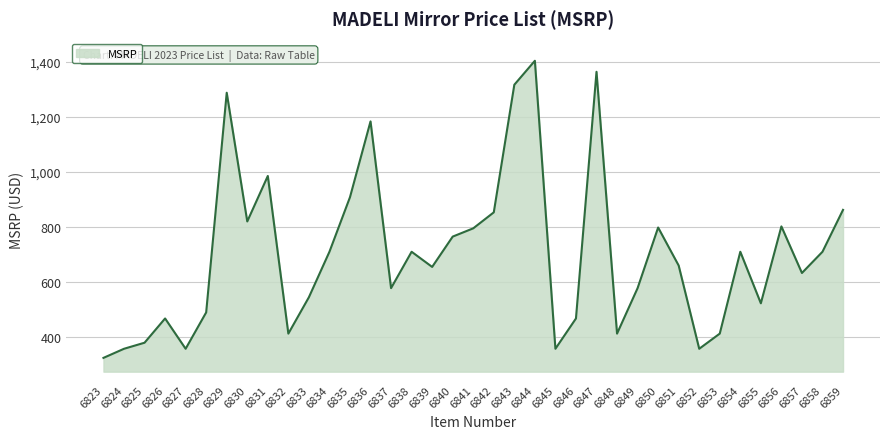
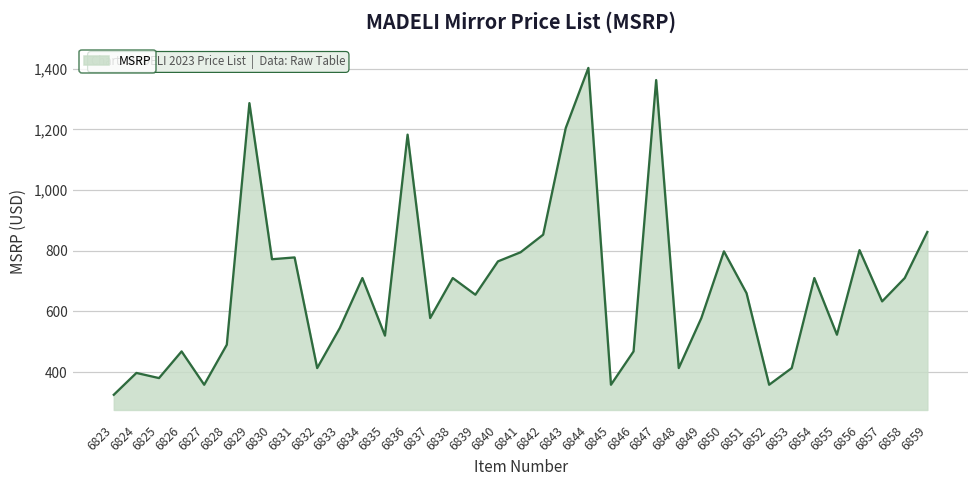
  {
    "6823": "330",
-   "6824": "360",
+   "6824": "400",
    "6825": "380",
    "6826": "470",
    "6827": "360",
    "6828": "490",
    "6829": "1,290",
-   "6830": "820",
-   "6831": "990",
+   "6830": "770",
+   "6831": "780",
    "6832": "410",
    "6833": "550",
    "6834": "710",
-   "6835": "910",
+   "6835": "520",
    "6836": "1,180",
    "6837": "580",
    "6838": "710",
    "6839": "660",
    "6840": "770",
    "6841": "800",
    "6842": "850",
-   "6843": "1,320",
+   "6843": "1,210",
    "6844": "1,400",
    "6845": "360",
    "6846": "470",
    "6847": "1,360",
    "6848": "410",
    "6849": "580",
    "6850": "800",
    "6851": "660",
    "6852": "360",
    "6853": "410",
    "6854": "710",
    "6855": "520",
    "6856": "800",
    "6857": "630",
    "6858": "710",
    "6859": "860"
  }
